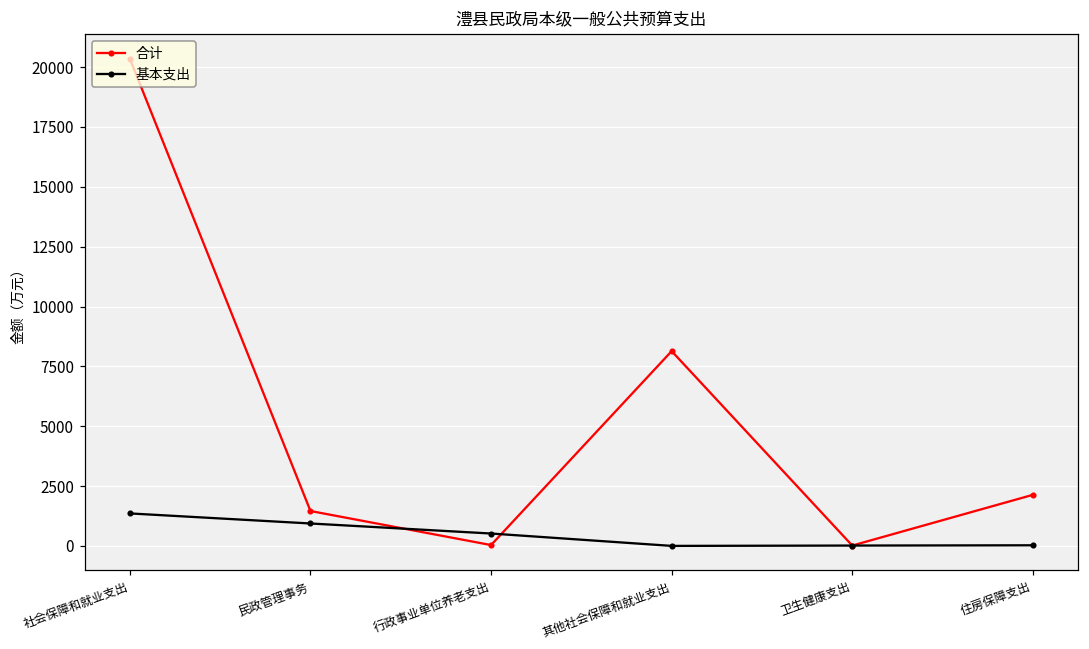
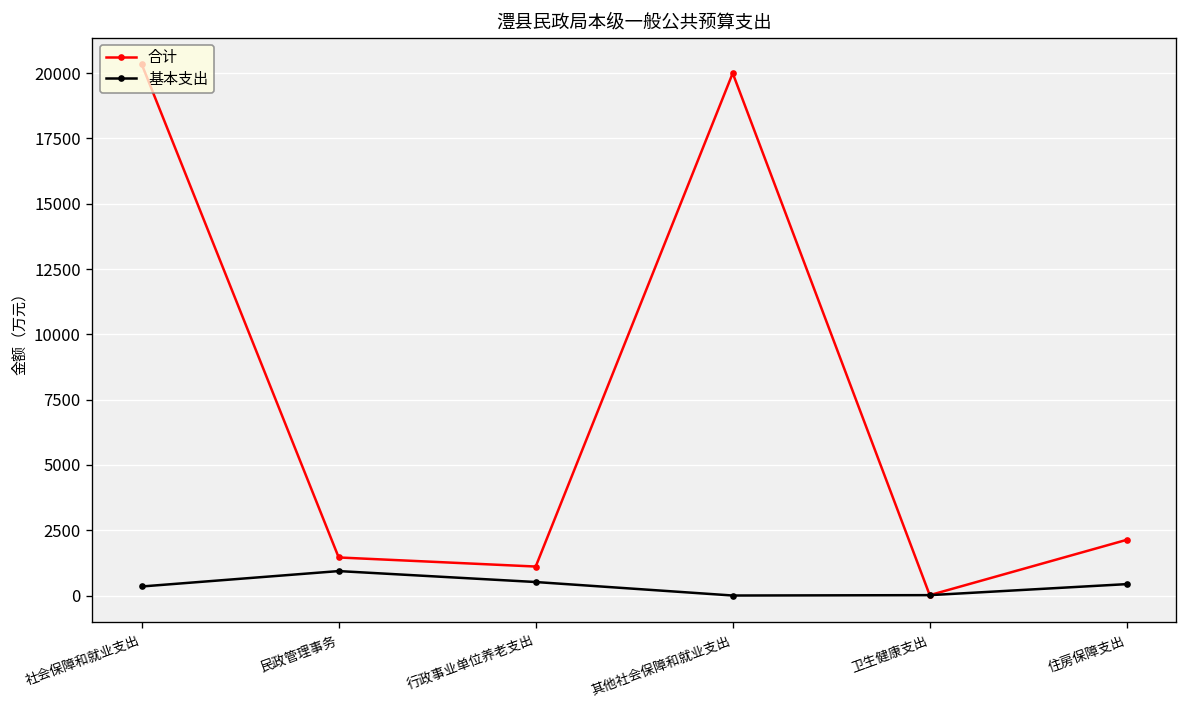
  {
    "合计": {
      "民政管理事务": 1500,
-     "行政事业单位养老支出": 0,
-     "其他社会保障和就业支出": 8100,
+     "行政事业单位养老支出": 1100,
+     "其他社会保障和就业支出": 20000,
      "住房保障支出": 2100
    },
    "基本支出": {
-     "社会保障和就业支出": 1400,
+     "社会保障和就业支出": 300,
      "民政管理事务": 900,
      "行政事业单位养老支出": 500,
      "其他社会保障和就业支出": 0,
-     "住房保障支出": 0
+     "住房保障支出": 400
    }
  }
